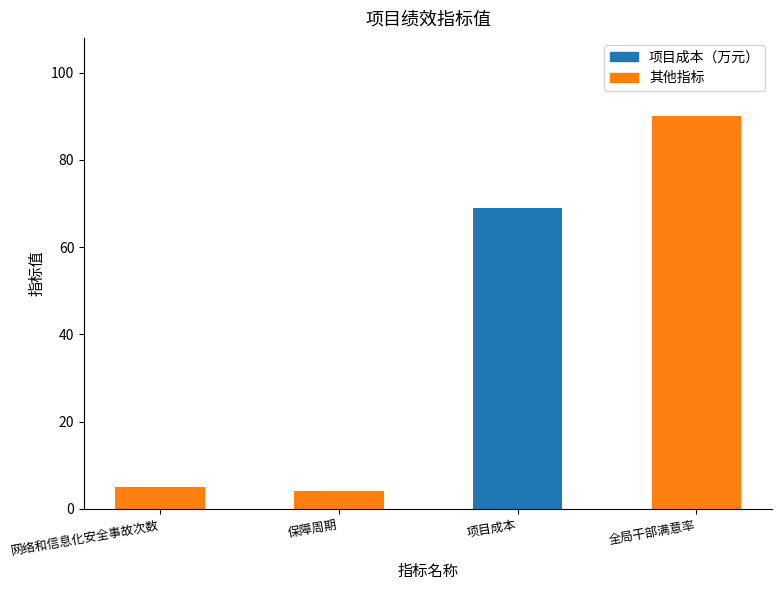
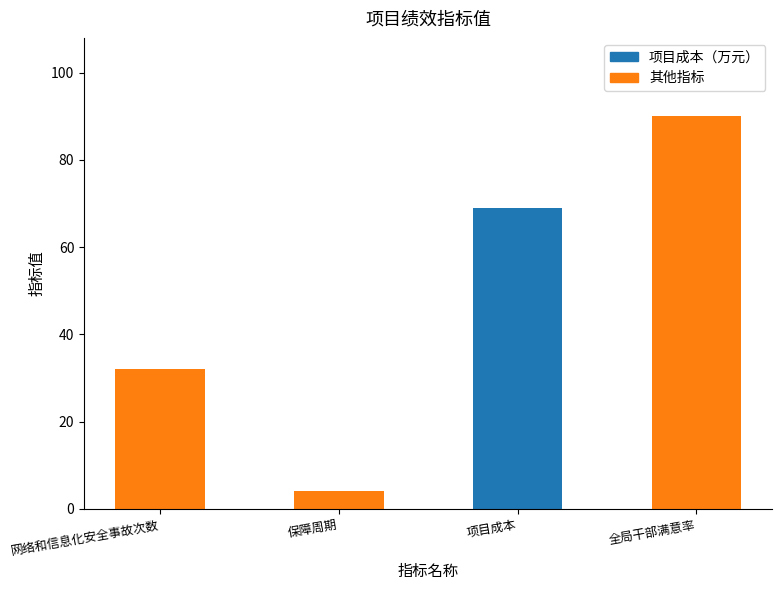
  {
-   "网络和信息化安全事故次数": 5,
+   "网络和信息化安全事故次数": 32,
    "保障周期": 4,
    "项目成本": 69,
    "全局干部满意率": 90
  }
